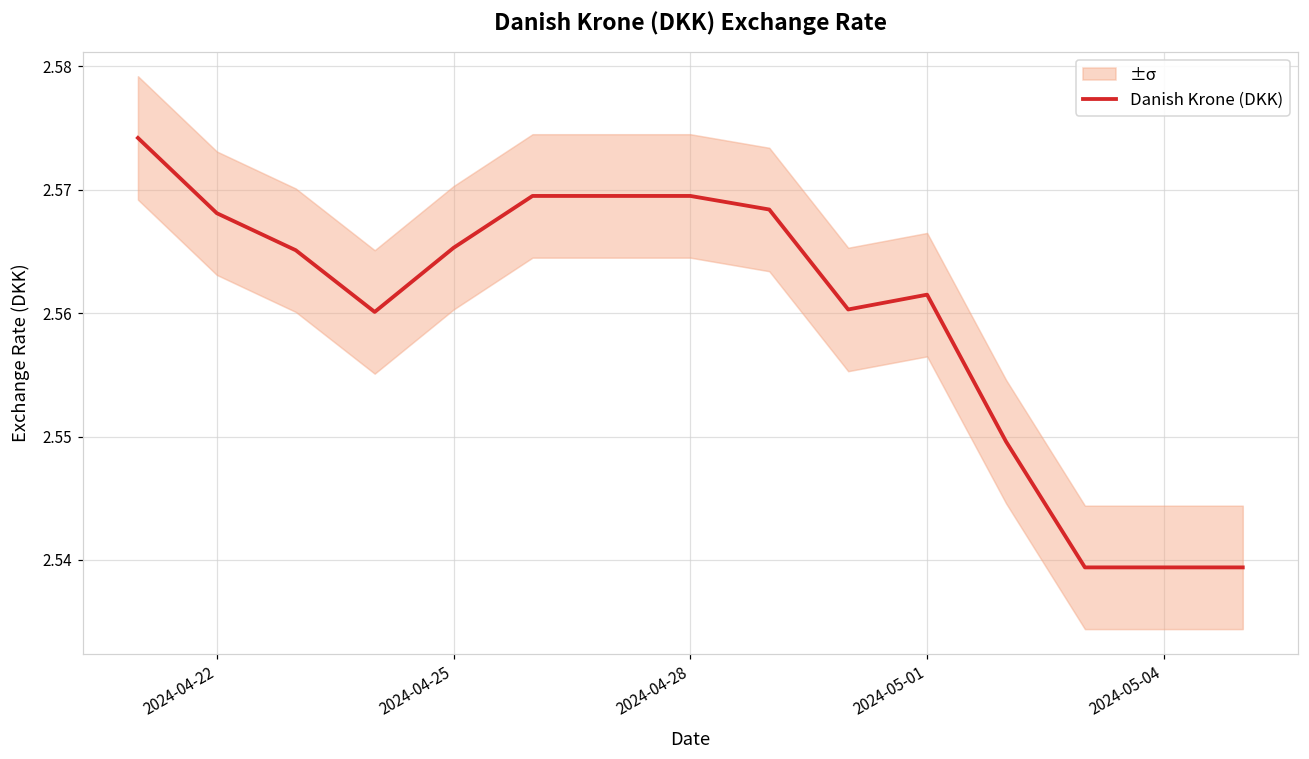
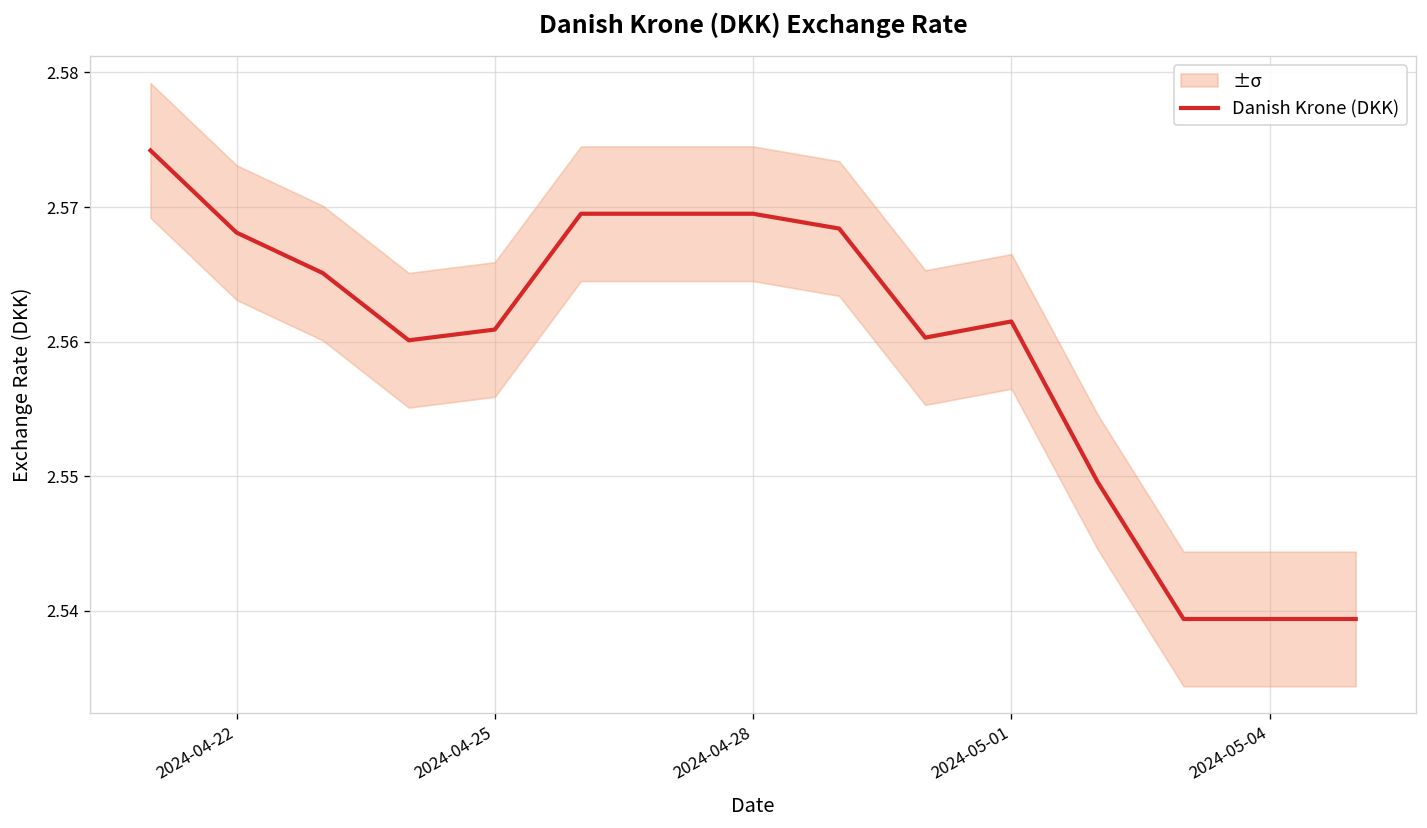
  {
    "Danish Krone (DKK)": {
      "2024-04-22": 2.5681,
-     "2024-04-25": 2.5653,
+     "2024-04-25": 2.5609,
      "2024-04-28": 2.5695,
      "2024-05-01": 2.5615,
      "2024-05-04": 2.5394
    }
  }
